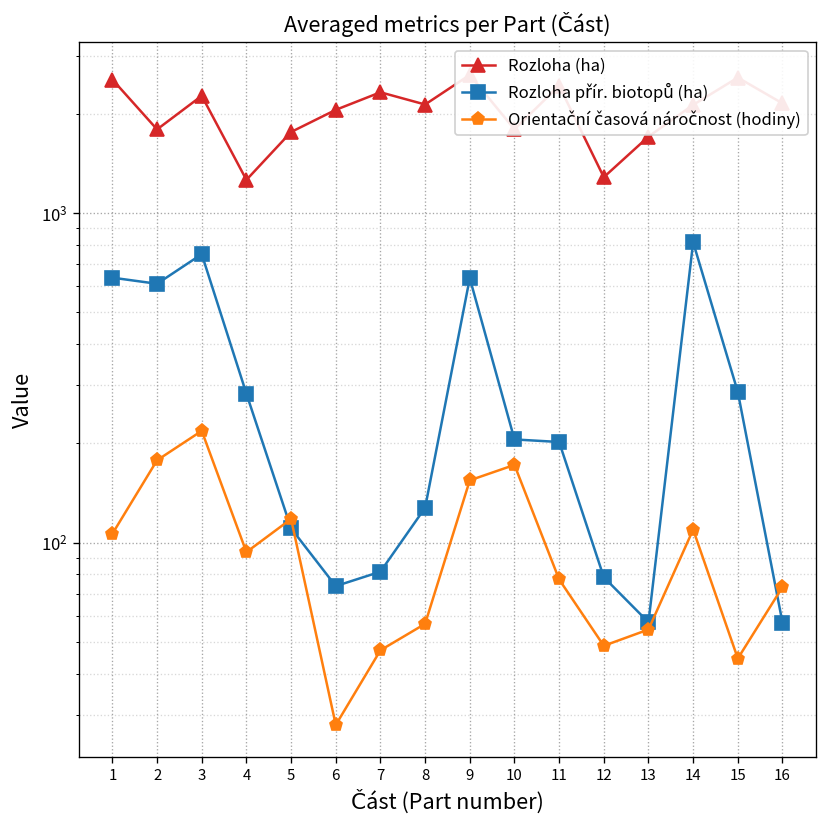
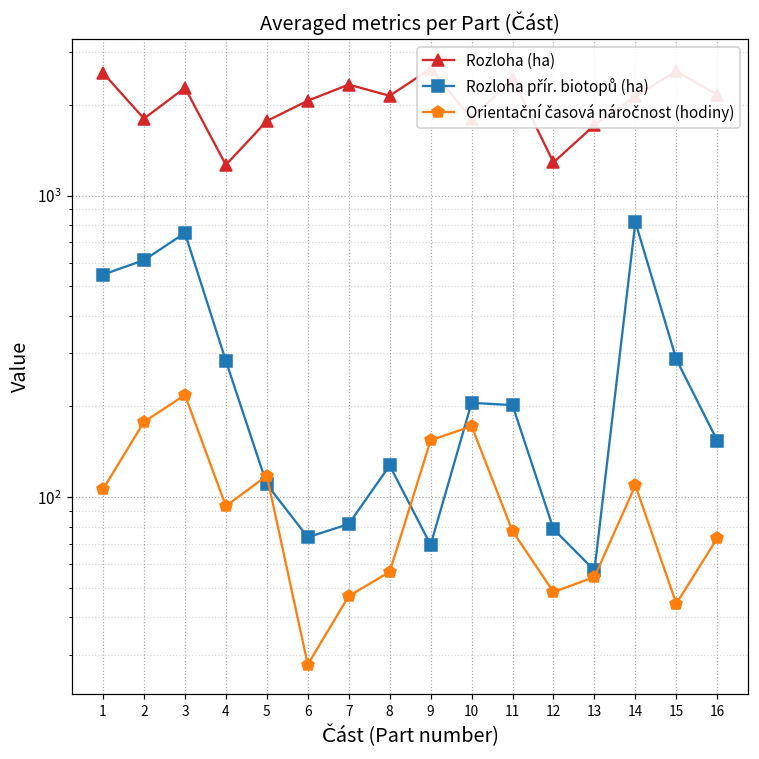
  {
    "Rozloha (ha)": {
      "1": 2500,
      "2": 1800,
      "3": 2300,
      "4": 1300,
      "5": 1800,
      "6": 2100,
      "7": 2300,
      "8": 2100,
      "12": 1300,
      "13": 1700
    },
    "Rozloha přír. biotopů (ha)": {
-     "1": 640,
+     "1": 550,
      "2": 610,
      "3": 750,
      "4": 280,
      "5": 110,
      "6": 74,
      "7": 82,
      "8": 130,
-     "9": 640,
+     "9": 70,
      "10": 210,
      "11": 200,
      "12": 78,
      "13": 57,
      "14": 820,
      "15": 290,
-     "16": 57
+     "16": 150
    },
    "Orientační časová náročnost (hodiny)": {
      "1": 106,
      "2": 180,
      "3": 220,
      "4": 94,
      "5": 118,
      "6": 28,
      "7": 47,
      "8": 57,
      "9": 150,
      "10": 170,
      "11": 77,
      "12": 49,
      "13": 54,
      "14": 110,
      "15": 44,
      "16": 73
    }
  }
